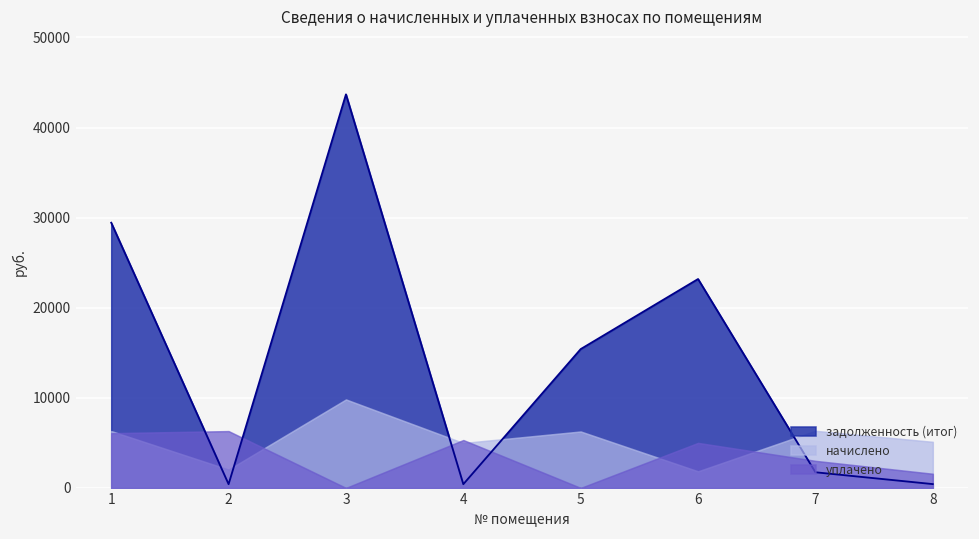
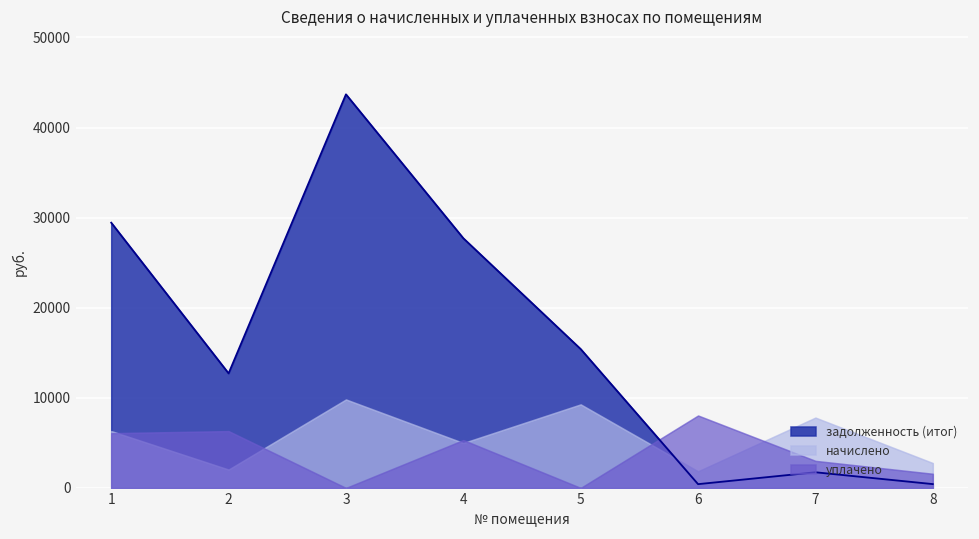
  {
    "задолженность (итог)": {
      "1": 29000,
-     "2": 0,
+     "2": 13000,
      "3": 44000,
-     "4": 0,
+     "4": 28000,
      "5": 15000,
-     "6": 23000,
+     "6": 0,
      "7": 2000,
      "8": 0
    },
    "начислено": {
      "2": 2000,
      "3": 10000,
      "4": 5000,
-     "5": 6000,
+     "5": 9000,
      "6": 2000,
-     "7": 6000,
-     "8": 5000
+     "7": 8000,
+     "8": 3000
    },
    "уплачено": {
      "2": 6000,
      "3": 0,
      "4": 5000,
      "5": 0,
-     "6": 5000,
+     "6": 8000,
      "7": 3000,
      "8": 2000
    }
  }
